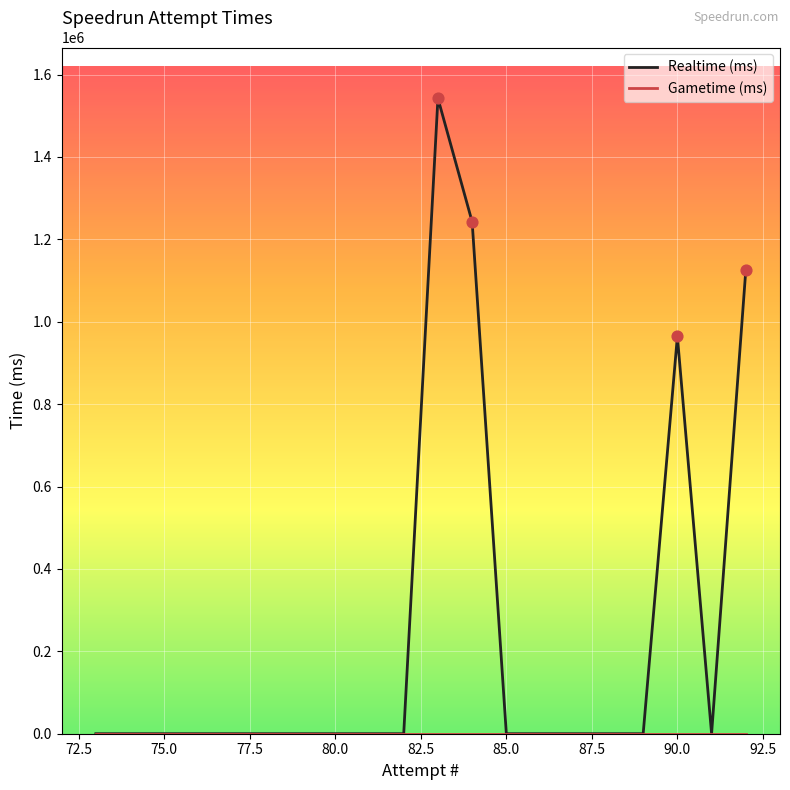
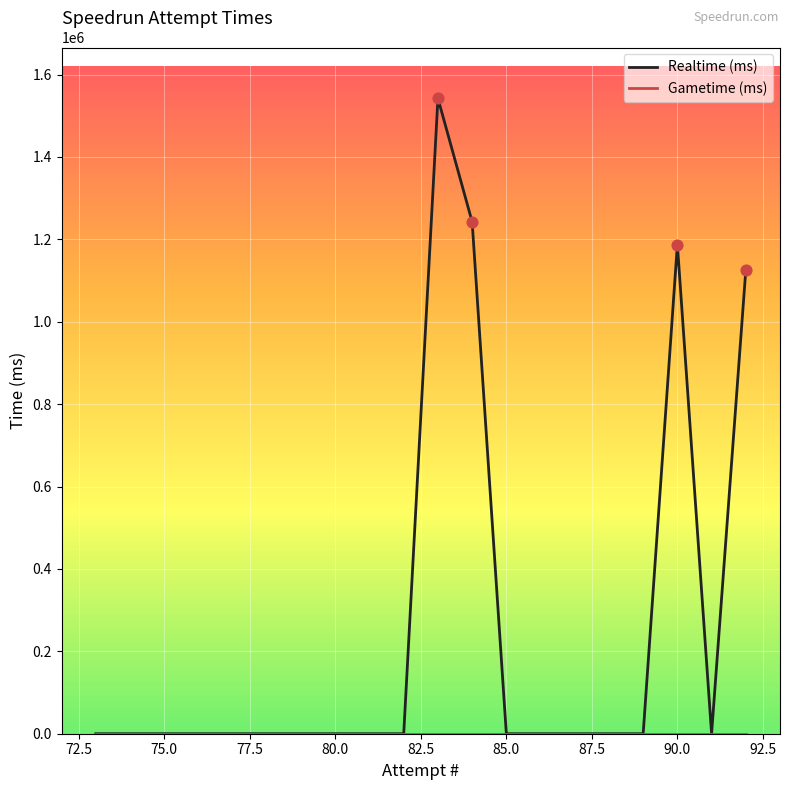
  {
    "Realtime (ms)": {
-     "90.0": 960000
+     "90.0": 1190000
    }
  }
